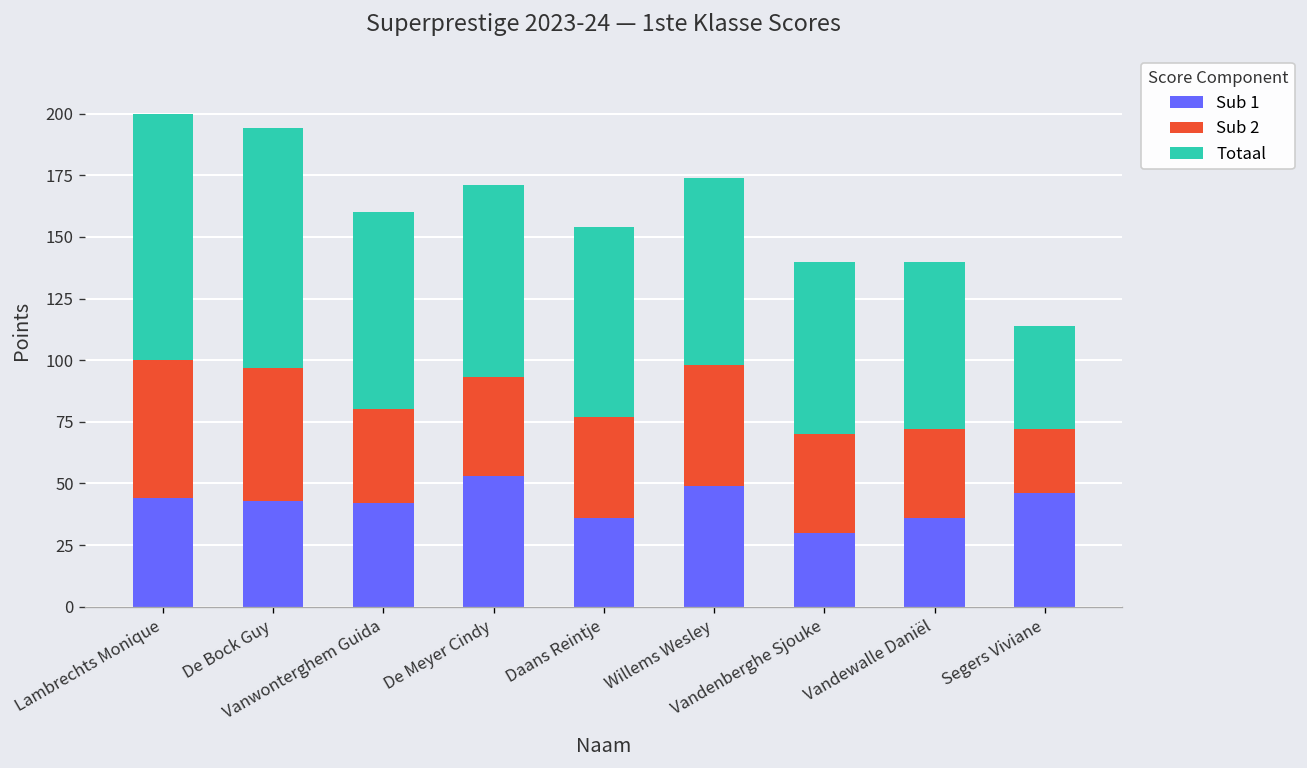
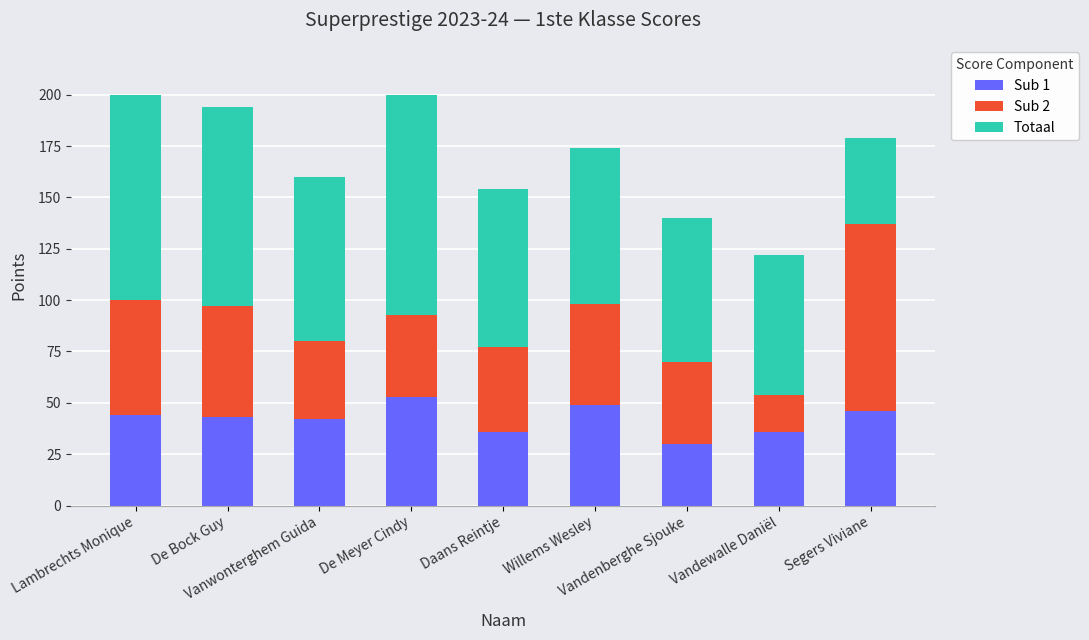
  {
    "Sub 1": {
      "Lambrechts Monique": 44,
      "De Bock Guy": 43,
      "Vanwonterghem Guida": 42,
      "De Meyer Cindy": 53,
      "Daans Reintje": 36,
      "Willems Wesley": 49,
      "Vandenberghe Sjouke": 30,
      "Vandewalle Daniël": 36,
      "Segers Viviane": 46
    },
    "Sub 2": {
      "Lambrechts Monique": 56,
      "De Bock Guy": 54,
      "Vanwonterghem Guida": 38,
      "De Meyer Cindy": 40,
      "Daans Reintje": 41,
      "Willems Wesley": 49,
      "Vandenberghe Sjouke": 40,
-     "Vandewalle Daniël": 36,
-     "Segers Viviane": 26
+     "Vandewalle Daniël": 18,
+     "Segers Viviane": 91
    },
    "Totaal": {
      "Lambrechts Monique": 100,
      "De Bock Guy": 97,
      "Vanwonterghem Guida": 80,
-     "De Meyer Cindy": 78,
+     "De Meyer Cindy": 107,
      "Daans Reintje": 77,
      "Willems Wesley": 76,
      "Vandenberghe Sjouke": 70,
      "Vandewalle Daniël": 68,
      "Segers Viviane": 42
    }
  }
